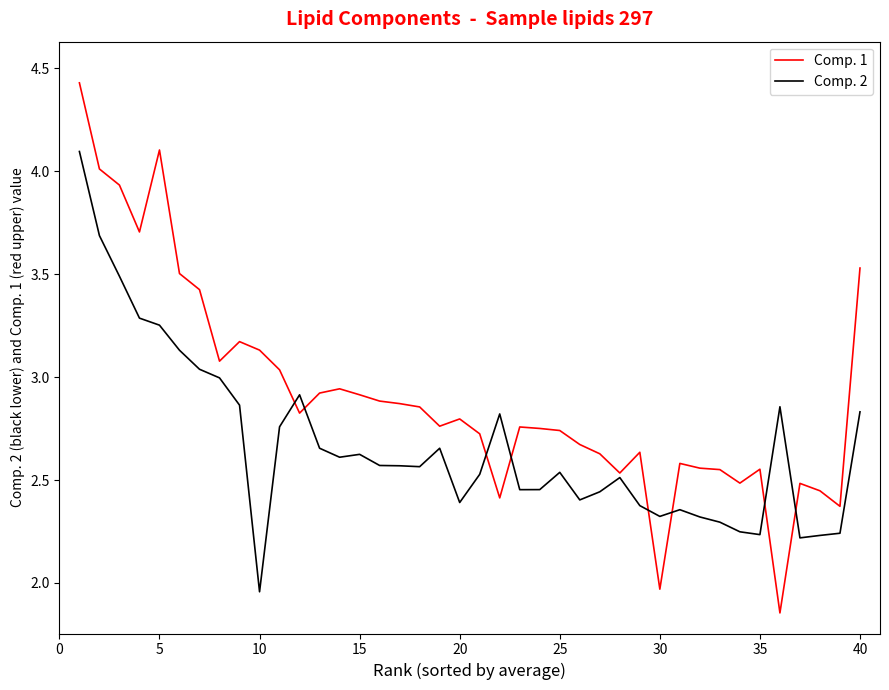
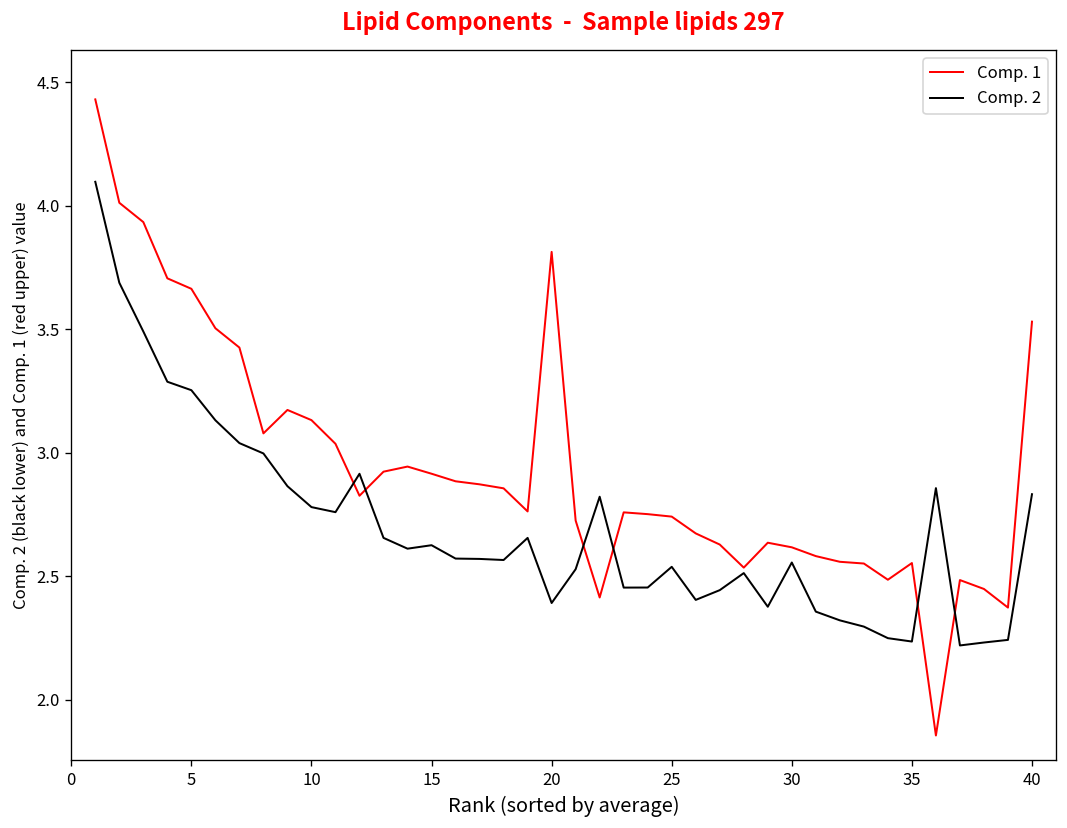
  {
    "Comp. 1": {
-     "5": 4.10,
+     "5": 3.66,
      "10": 3.13,
      "15": 2.91,
-     "20": 2.80,
+     "20": 3.81,
      "25": 2.74,
-     "30": 1.97,
+     "30": 2.62,
      "35": 2.55,
      "40": 3.53
    },
    "Comp. 2": {
      "5": 3.25,
-     "10": 1.96,
+     "10": 2.78,
      "15": 2.62,
      "20": 2.39,
      "25": 2.54,
-     "30": 2.32,
+     "30": 2.55,
      "35": 2.23,
      "40": 2.83
    }
  }
